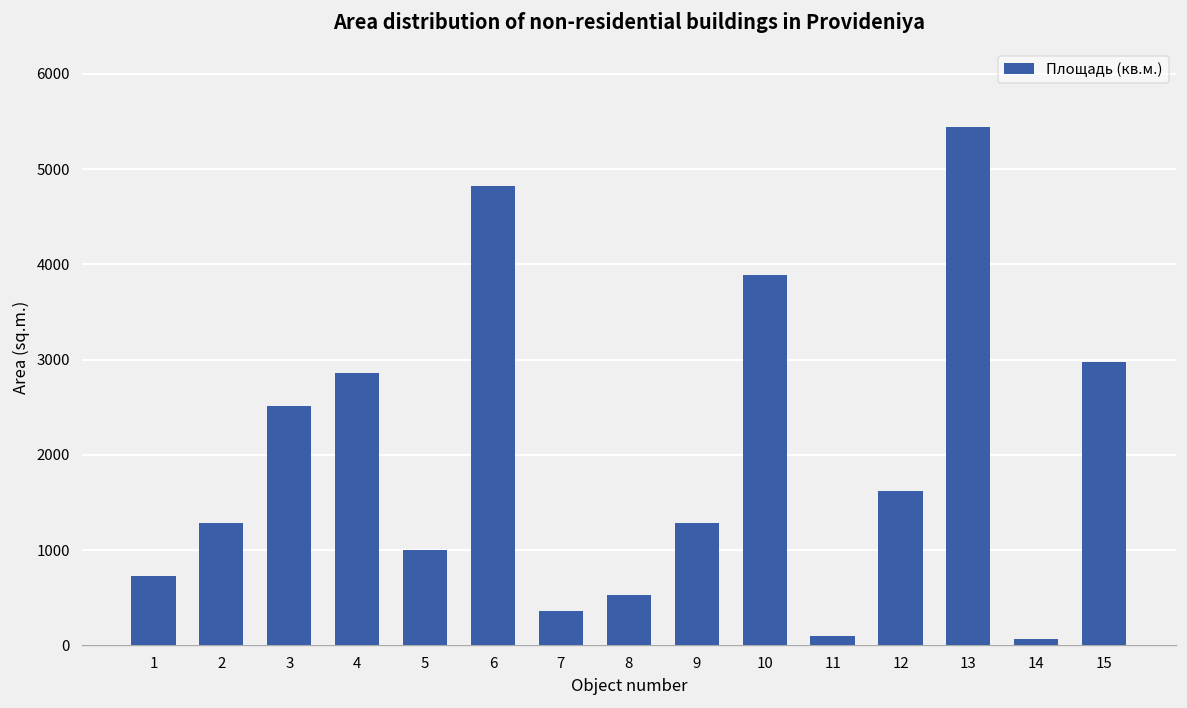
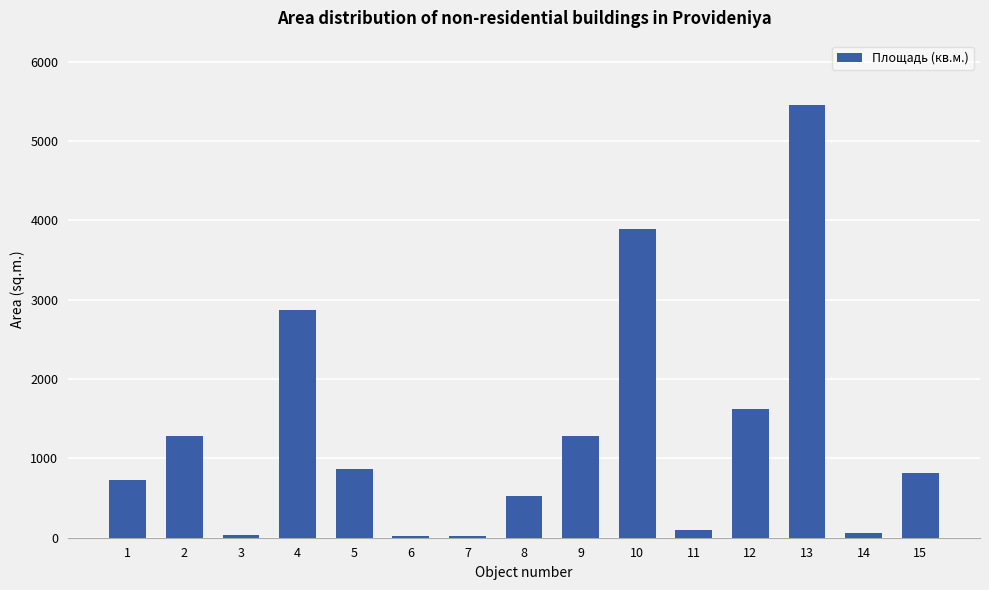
  {
    "1": 700,
    "2": 1300,
-   "3": 2500,
+   "3": 0,
    "4": 2900,
-   "5": 1000,
-   "6": 4800,
-   "7": 400,
+   "5": 900,
+   "6": 0,
+   "7": 0,
    "8": 500,
    "9": 1300,
    "10": 3900,
    "11": 100,
    "12": 1600,
    "13": 5400,
    "14": 100,
-   "15": 3000
+   "15": 800
  }
